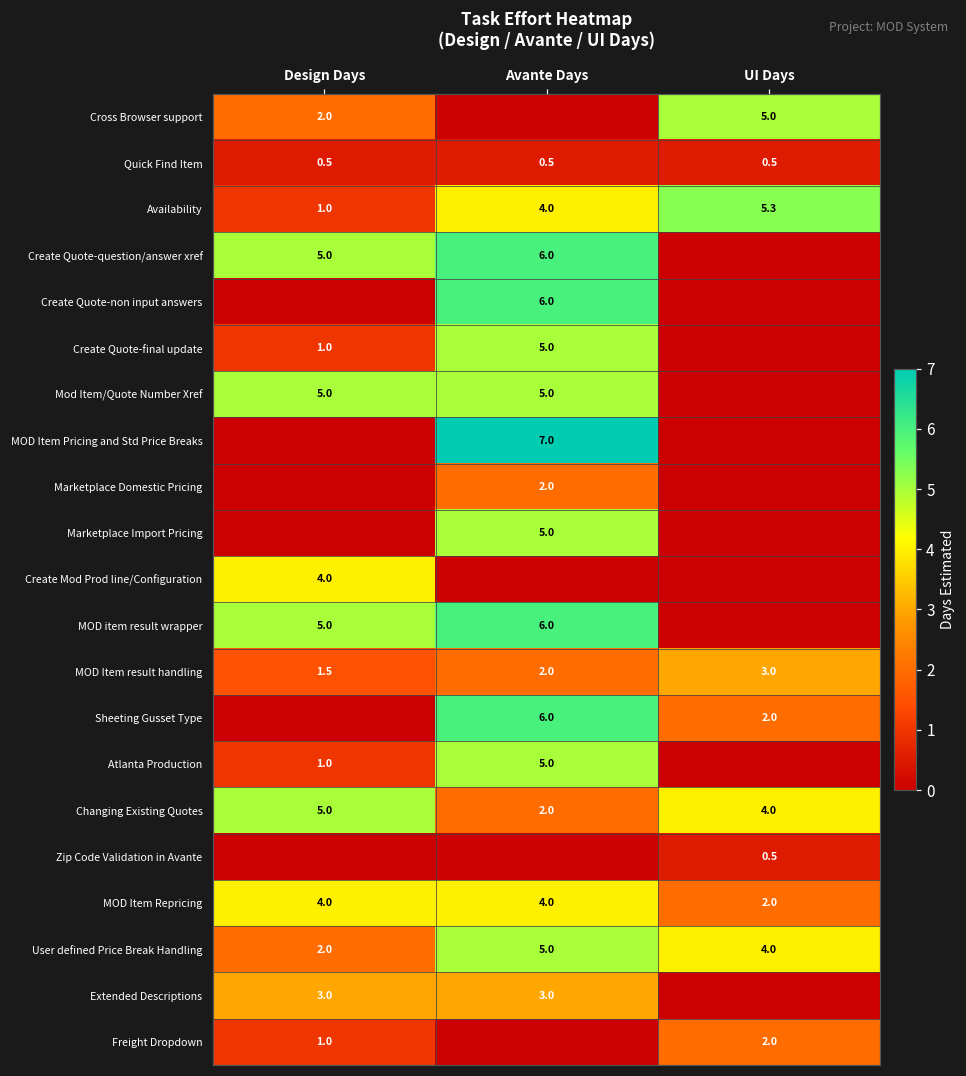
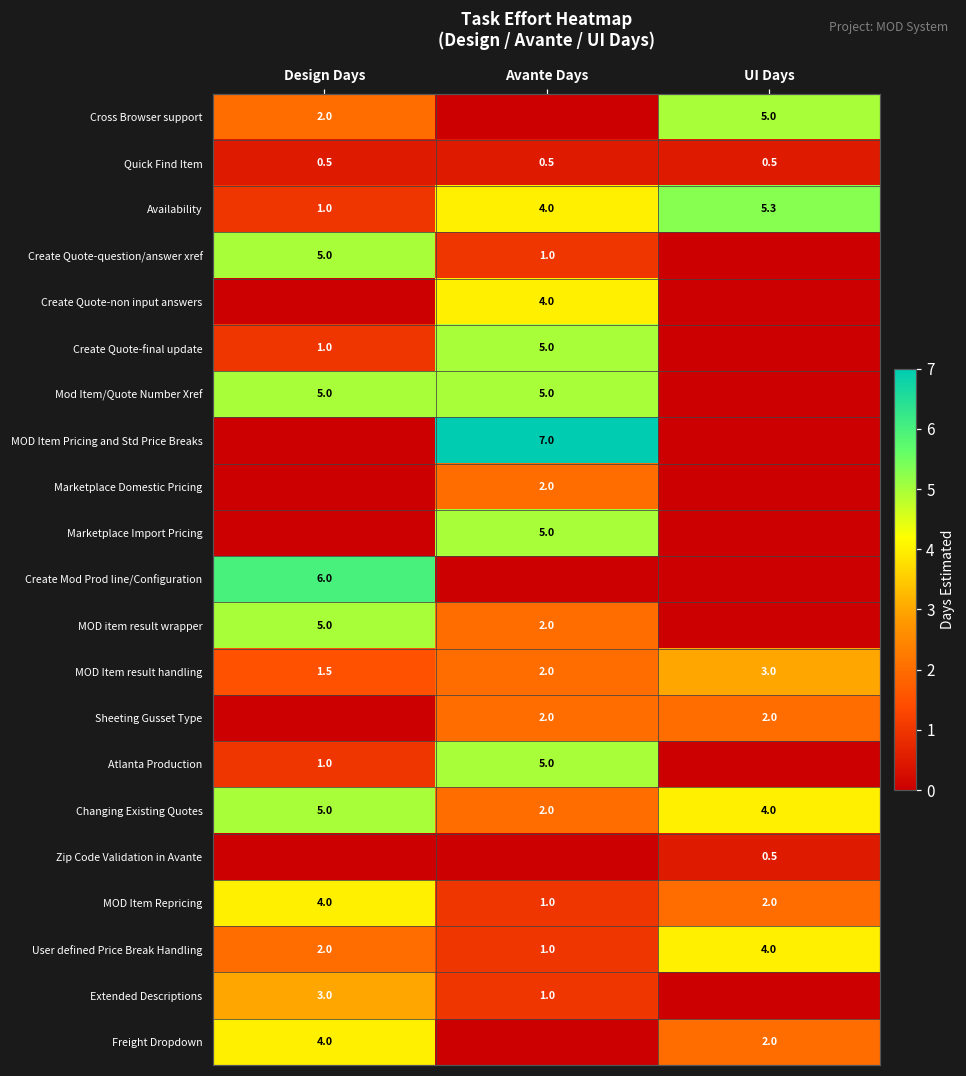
  {
    "Cross Browser support": {
      "Design Days": 2.0,
      "UI Days": 5.0
    },
    "Quick Find Item": {
      "Design Days": 0.5,
      "Avante Days": 0.5,
      "UI Days": 0.5
    },
    "Availability": {
      "Design Days": 1.0,
      "Avante Days": 4.0,
      "UI Days": 5.3
    },
    "Create Quote-question/answer xref": {
      "Design Days": 5.0,
-     "Avante Days": 6.0
+     "Avante Days": 1.0
    },
    "Create Quote-non input answers": {
-     "Avante Days": 6.0
+     "Avante Days": 4.0
    },
    "Create Quote-final update": {
      "Design Days": 1.0,
      "Avante Days": 5.0
    },
    "Mod Item/Quote Number Xref": {
      "Design Days": 5.0,
      "Avante Days": 5.0
    },
    "MOD Item Pricing and Std Price Breaks": {
      "Avante Days": 7.0
    },
    "Marketplace Domestic Pricing": {
      "Avante Days": 2.0
    },
    "Marketplace Import Pricing": {
      "Avante Days": 5.0
    },
    "Create Mod Prod line/Configuration": {
-     "Design Days": 4.0
+     "Design Days": 6.0
    },
    "MOD item result wrapper": {
      "Design Days": 5.0,
-     "Avante Days": 6.0
+     "Avante Days": 2.0
    },
    "MOD Item result handling": {
      "Design Days": 1.5,
      "Avante Days": 2.0,
      "UI Days": 3.0
    },
    "Sheeting Gusset Type": {
-     "Avante Days": 6.0,
+     "Avante Days": 2.0,
      "UI Days": 2.0
    },
    "Atlanta Production": {
      "Design Days": 1.0,
      "Avante Days": 5.0
    },
    "Changing Existing Quotes": {
      "Design Days": 5.0,
      "Avante Days": 2.0,
      "UI Days": 4.0
    },
    "Zip Code Validation in Avante": {
      "UI Days": 0.5
    },
    "MOD Item Repricing": {
      "Design Days": 4.0,
-     "Avante Days": 4.0,
+     "Avante Days": 1.0,
      "UI Days": 2.0
    },
    "User defined Price Break Handling": {
      "Design Days": 2.0,
-     "Avante Days": 5.0,
+     "Avante Days": 1.0,
      "UI Days": 4.0
    },
    "Extended Descriptions": {
      "Design Days": 3.0,
-     "Avante Days": 3.0
+     "Avante Days": 1.0
    },
    "Freight Dropdown": {
-     "Design Days": 1.0,
+     "Design Days": 4.0,
      "UI Days": 2.0
    }
  }
